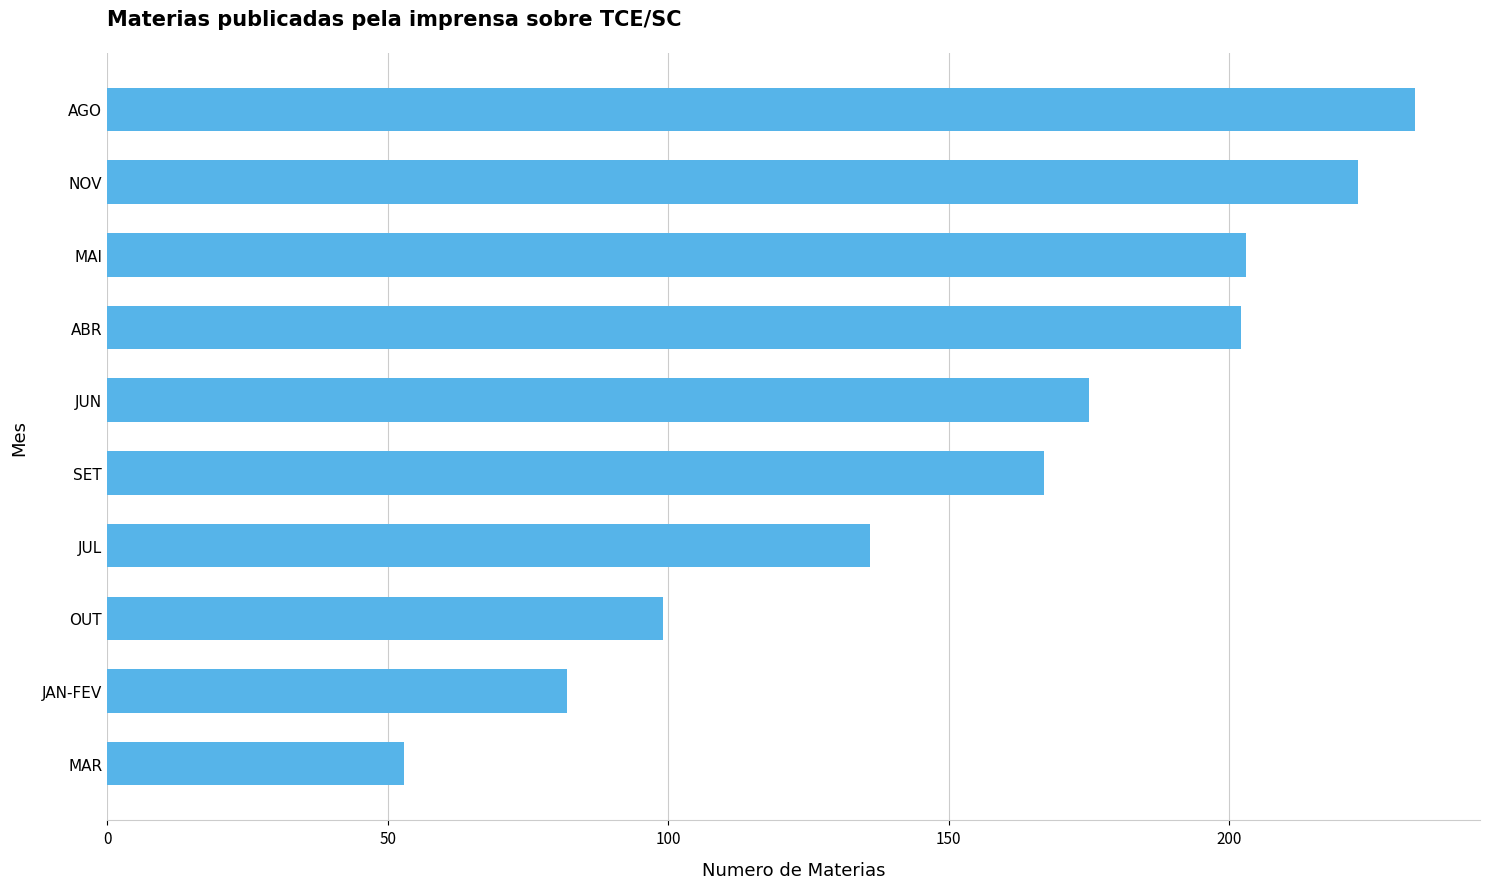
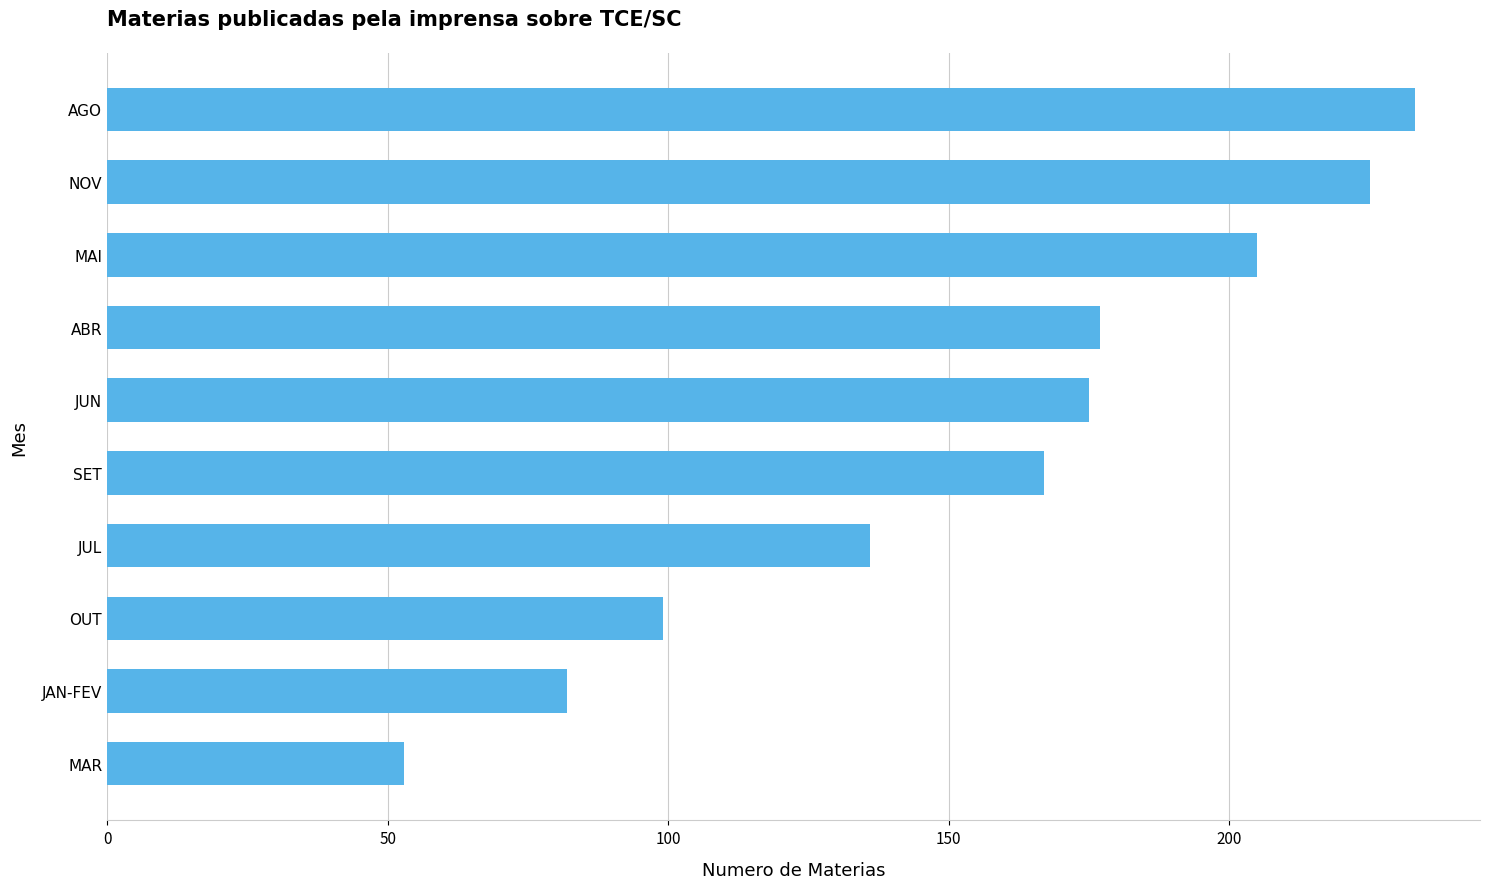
  {
    "AGO": 233,
-   "NOV": 223,
-   "MAI": 203,
-   "ABR": 202,
+   "NOV": 225,
+   "MAI": 205,
+   "ABR": 177,
    "JUN": 175,
    "SET": 167,
    "JUL": 136,
    "OUT": 99,
    "JAN-FEV": 82,
    "MAR": 53
  }
